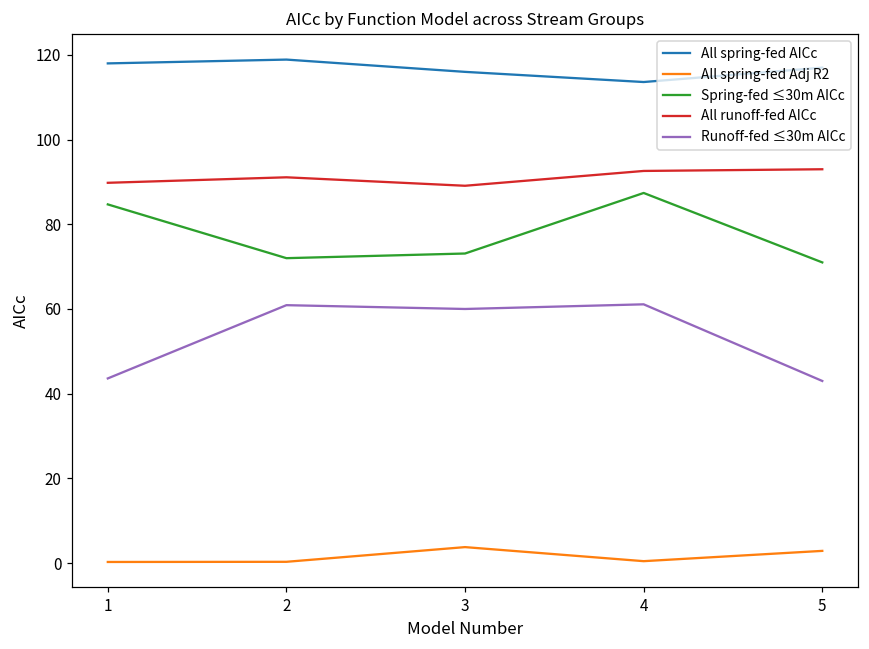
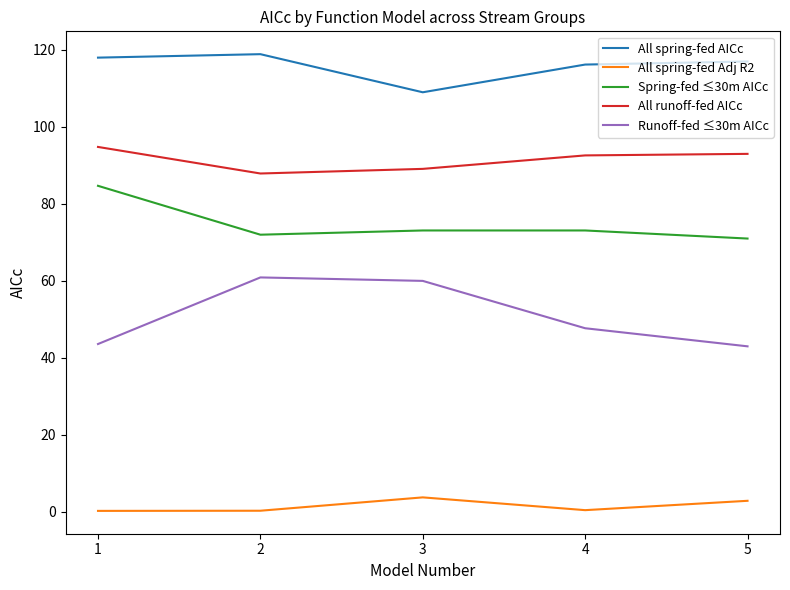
  {
    "All spring-fed AICc": {
      "1": 118,
      "2": 119,
-     "3": 116,
-     "4": 114
+     "3": 109,
+     "4": 116
    },
    "All spring-fed Adj R2": {
      "1": 0,
      "2": 0,
      "3": 4,
      "4": 0,
      "5": 3
    },
    "Spring-fed ≤30m AICc": {
      "1": 85,
      "2": 72,
      "3": 73,
-     "4": 87,
+     "4": 73,
      "5": 71
    },
    "All runoff-fed AICc": {
-     "1": 90,
-     "2": 91,
+     "1": 95,
+     "2": 88,
      "3": 89,
      "4": 93,
      "5": 93
    },
    "Runoff-fed ≤30m AICc": {
      "1": 44,
      "2": 61,
      "3": 60,
-     "4": 61,
+     "4": 48,
      "5": 43
    }
  }
